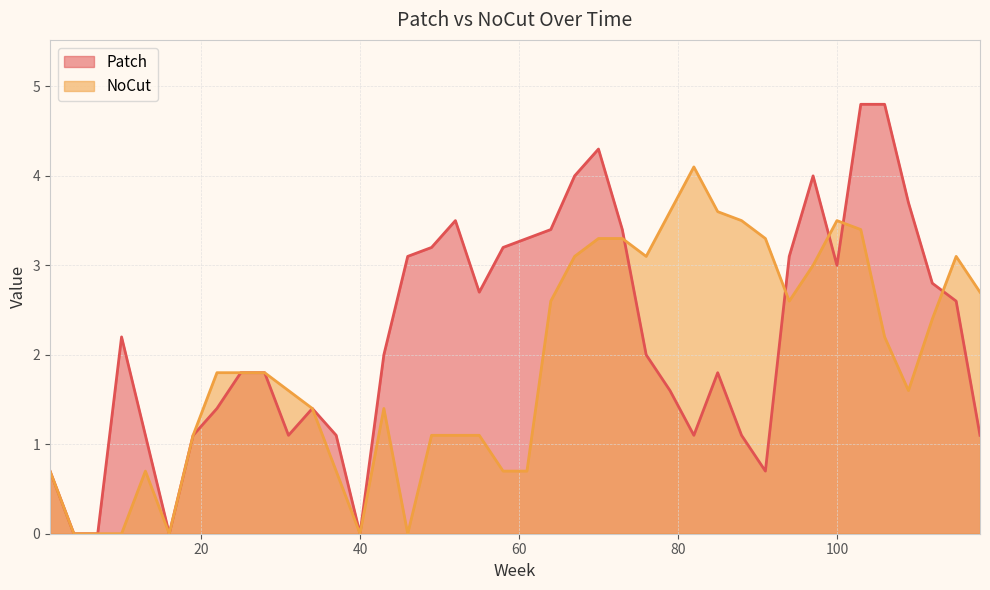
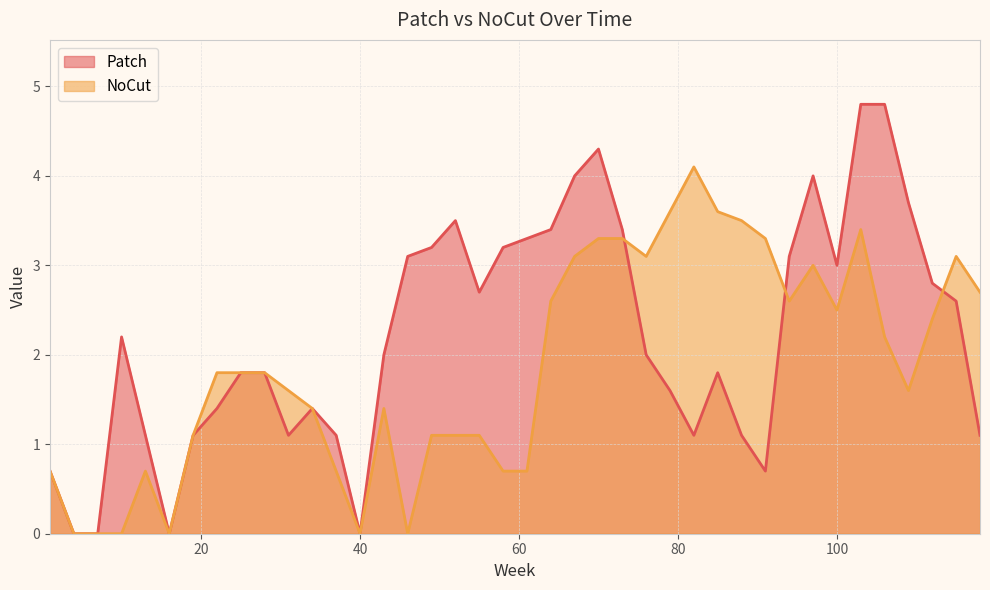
  {
    "Patch": {
      "100": 3.0
    },
    "NoCut": {
-     "100": 3.5
+     "100": 2.5
    }
  }
